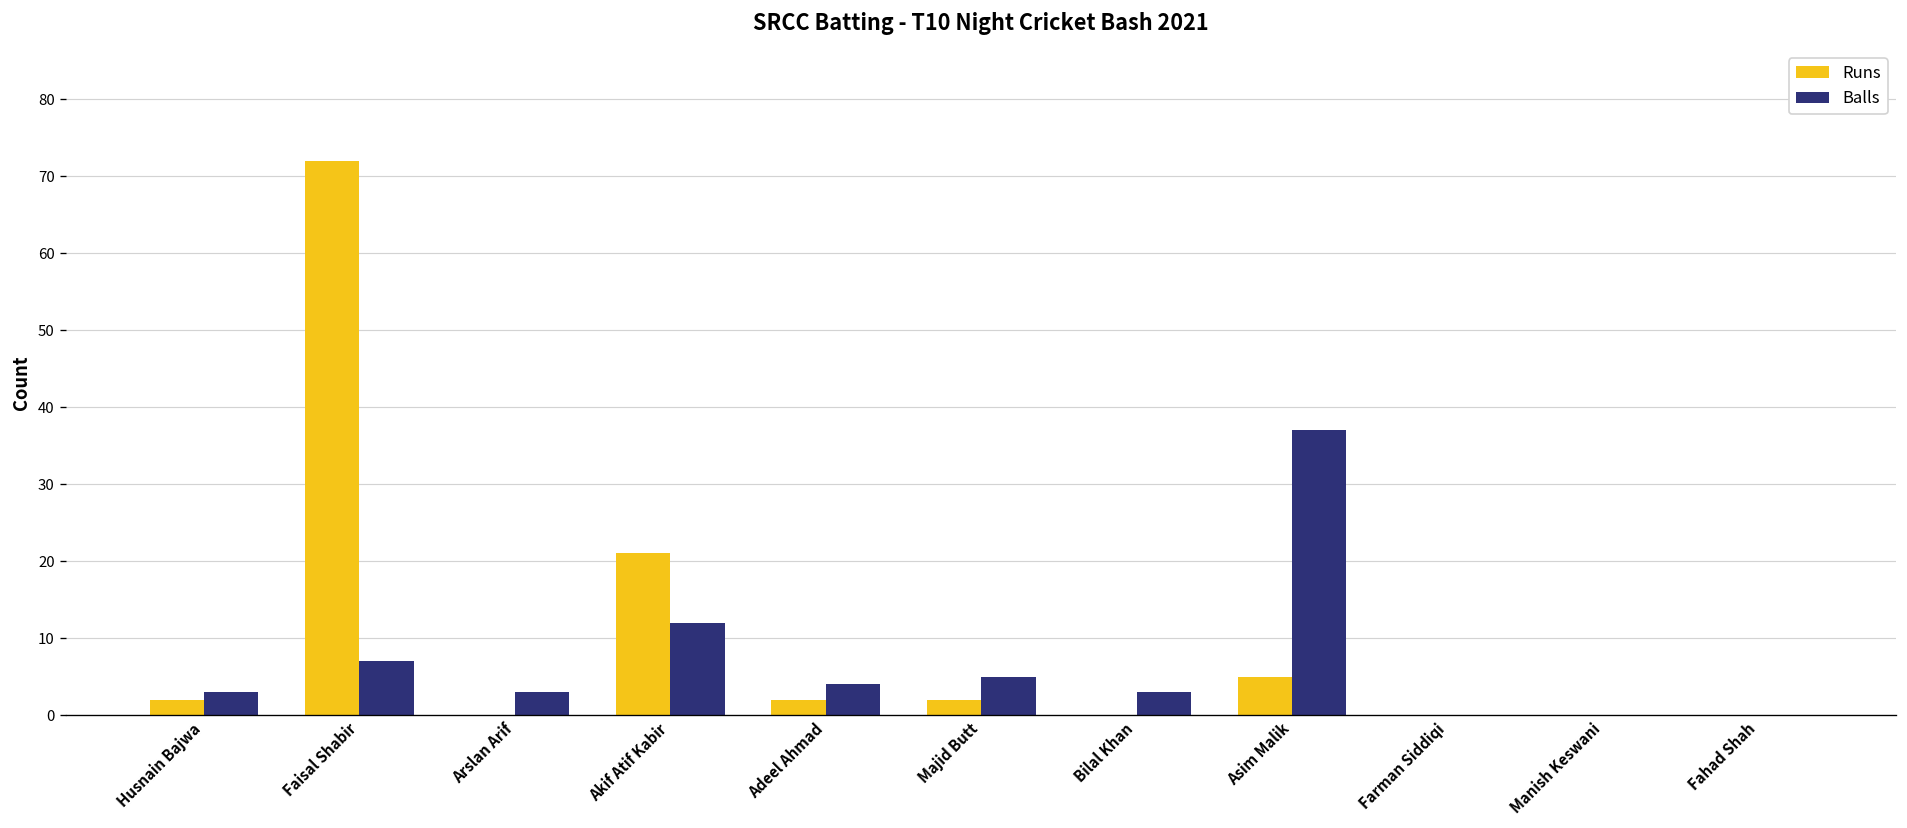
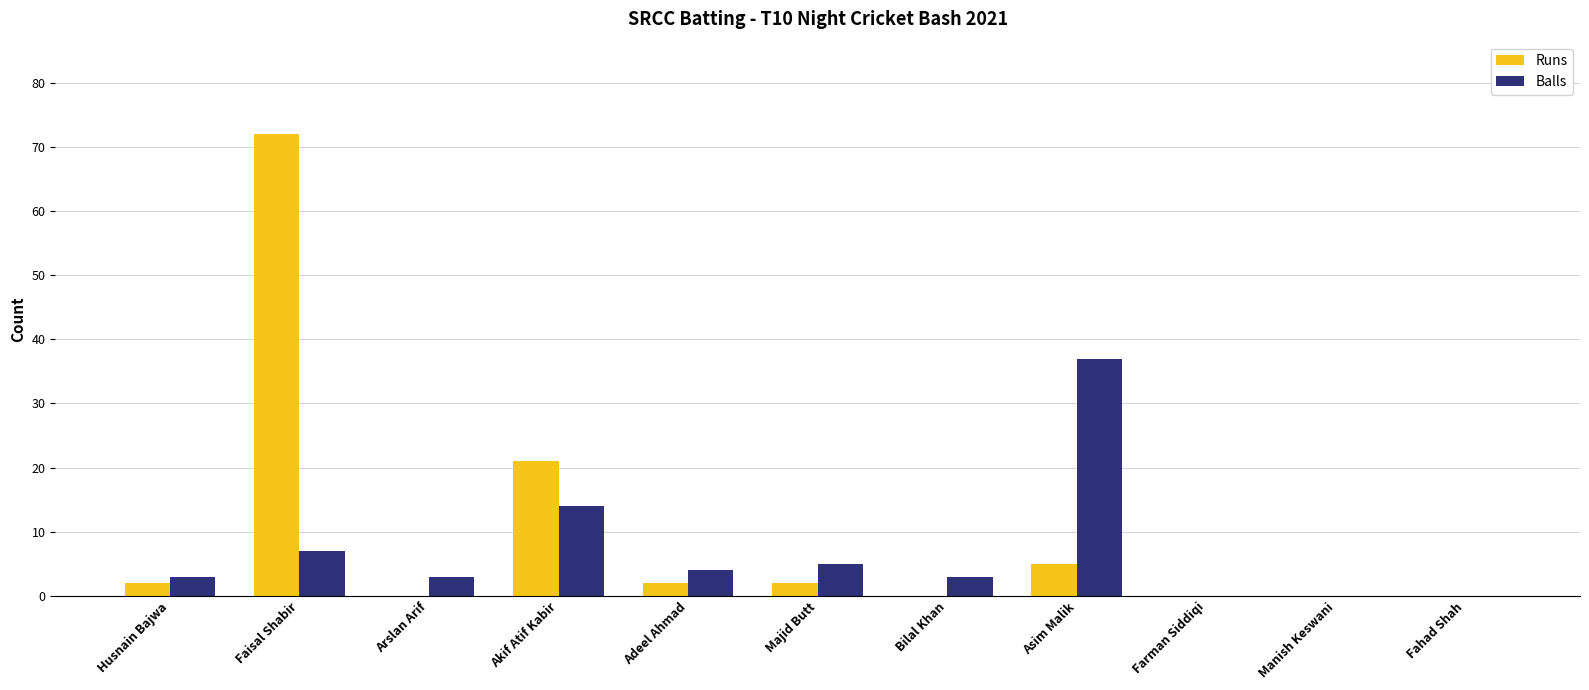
  {
    "Runs": {
      "Husnain Bajwa": 2,
      "Faisal Shabir": 72,
      "Arslan Arif": 0,
      "Akif Atif Kabir": 21,
      "Adeel Ahmad": 2,
      "Majid Butt": 2,
      "Bilal Khan": 0,
      "Asim Malik": 5,
      "Farman Siddiqi": 0,
      "Manish Keswani": 0,
      "Fahad Shah": 0
    },
    "Balls": {
      "Husnain Bajwa": 3,
      "Faisal Shabir": 7,
      "Arslan Arif": 3,
-     "Akif Atif Kabir": 12,
+     "Akif Atif Kabir": 14,
      "Adeel Ahmad": 4,
      "Majid Butt": 5,
      "Bilal Khan": 3,
      "Asim Malik": 37,
      "Farman Siddiqi": 0,
      "Manish Keswani": 0,
      "Fahad Shah": 0
    }
  }
